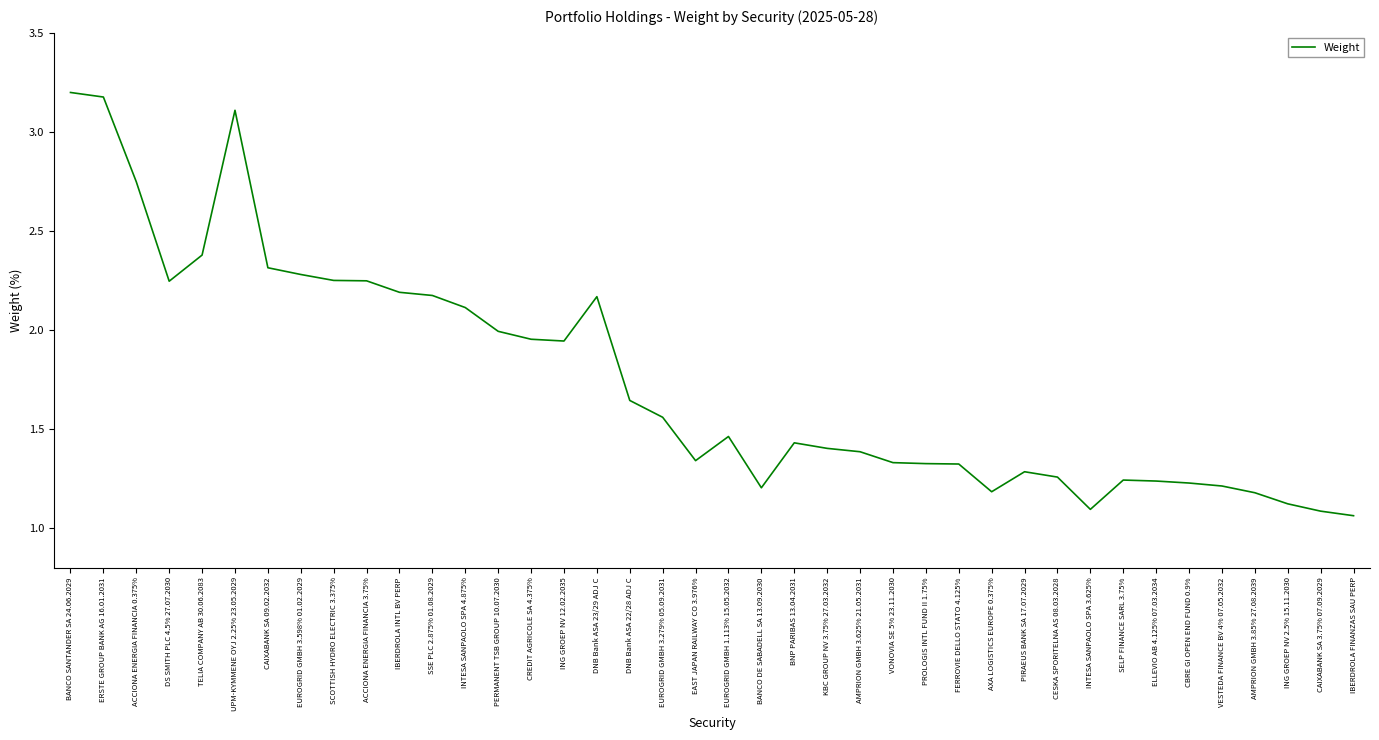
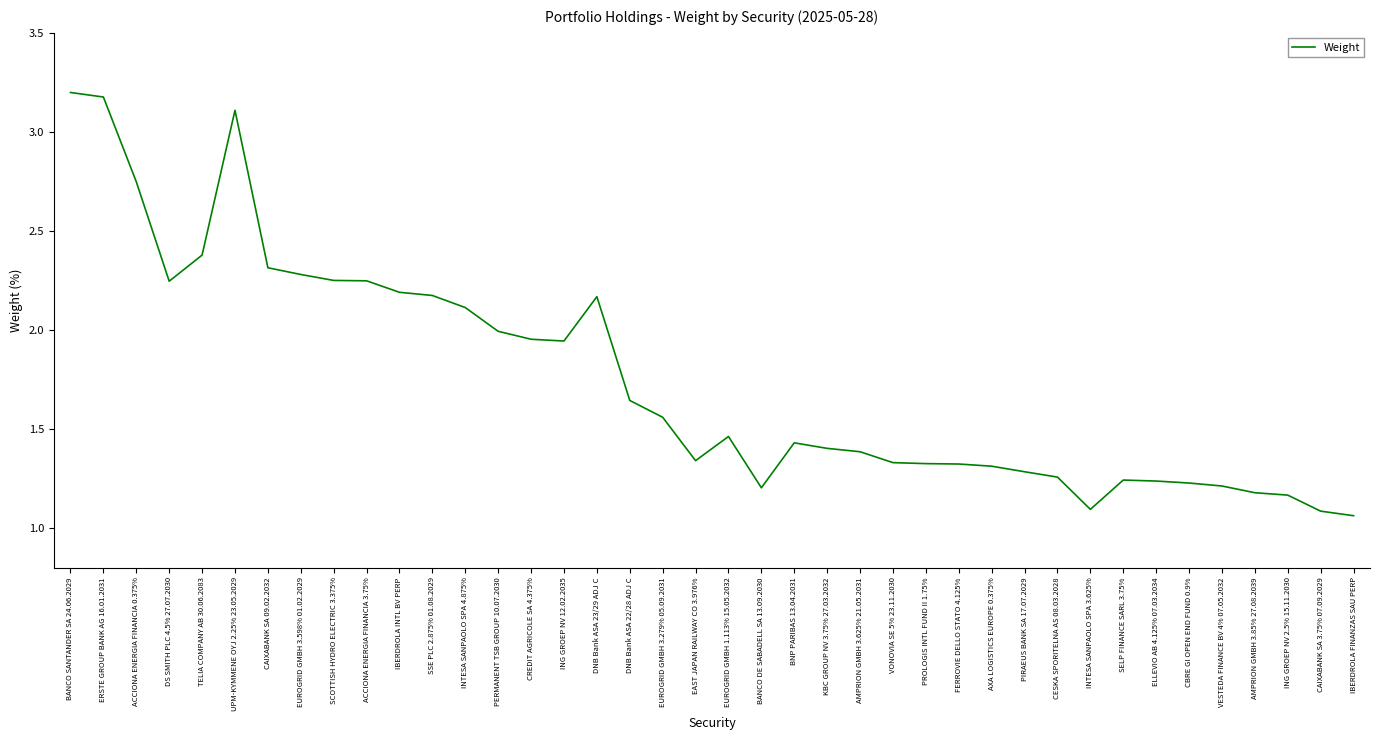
  {
    "BANCO SANTANDER SA 24.06.2029": 3.20,
    "ERSTE GROUP BANK AG 16.01.2031": 3.18,
    "ACCIONA ENERGIA FINANCIA 0.375%": 2.75,
    "DS SMITH PLC 4.5% 27.07.2030": 2.25,
    "TELIA COMPANY AB 30.06.2083": 2.38,
    "UPM-KYMMENE OYJ 2.25% 23.05.2029": 3.11,
    "CAIXABANK SA 09.02.2032": 2.31,
    "EUROGRID GMBH 3.598% 01.02.2029": 2.28,
    "SCOTTISH HYDRO ELECTRIC 3.375%": 2.25,
    "ACCIONA ENERGIA FINANCIA 3.75%": 2.25,
    "IBERDROLA INTL BV PERP": 2.19,
    "SSE PLC 2.875% 01.08.2029": 2.17,
    "INTESA SANPAOLO SPA 4.875%": 2.11,
    "PERMANENT TSB GROUP 10.07.2030": 1.99,
    "CREDIT AGRICOLE SA 4.375%": 1.95,
    "ING GROEP NV 12.02.2035": 1.94,
    "DNB Bank ASA 23/29 ADJ C": 2.17,
    "DNB Bank ASA 22/28 ADJ C": 1.64,
    "EUROGRID GMBH 3.279% 05.09.2031": 1.56,
    "EAST JAPAN RAILWAY CO 3.976%": 1.34,
    "EUROGRID GMBH 1.113% 15.05.2032": 1.46,
    "BANCO DE SABADELL SA 13.09.2030": 1.20,
    "BNP PARIBAS 13.04.2031": 1.43,
    "KBC GROUP NV 3.75% 27.03.2032": 1.40,
    "AMPRION GMBH 3.625% 21.05.2031": 1.39,
    "VONOVIA SE 5% 23.11.2030": 1.33,
    "PROLOGIS INTL FUND II 1.75%": 1.33,
    "FERROVIE DELLO STATO 4.125%": 1.32,
-   "AXA LOGISTICS EUROPE 0.375%": 1.18,
+   "AXA LOGISTICS EUROPE 0.375%": 1.31,
    "PIRAEUS BANK SA 17.07.2029": 1.28,
    "CESKA SPORITELNA AS 08.03.2028": 1.26,
    "INTESA SANPAOLO SPA 3.625%": 1.09,
    "SELP FINANCE SARL 3.75%": 1.24,
    "ELLEVIO AB 4.125% 07.03.2034": 1.24,
    "CBRE GI OPEN END FUND 0.9%": 1.23,
    "VESTEDA FINANCE BV 4% 07.05.2032": 1.21,
    "AMPRION GMBH 3.85% 27.08.2039": 1.18,
-   "ING GROEP NV 2.5% 15.11.2030": 1.12,
+   "ING GROEP NV 2.5% 15.11.2030": 1.17,
    "CAIXABANK SA 3.75% 07.09.2029": 1.09,
    "IBERDROLA FINANZAS SAU PERP": 1.06
  }
